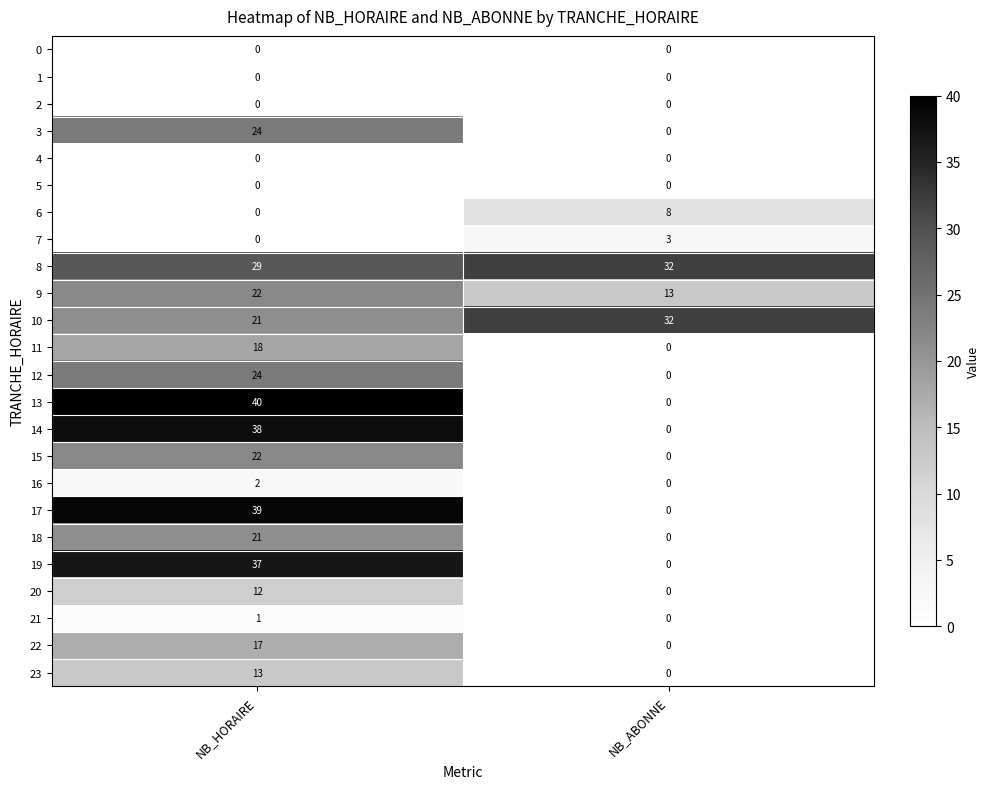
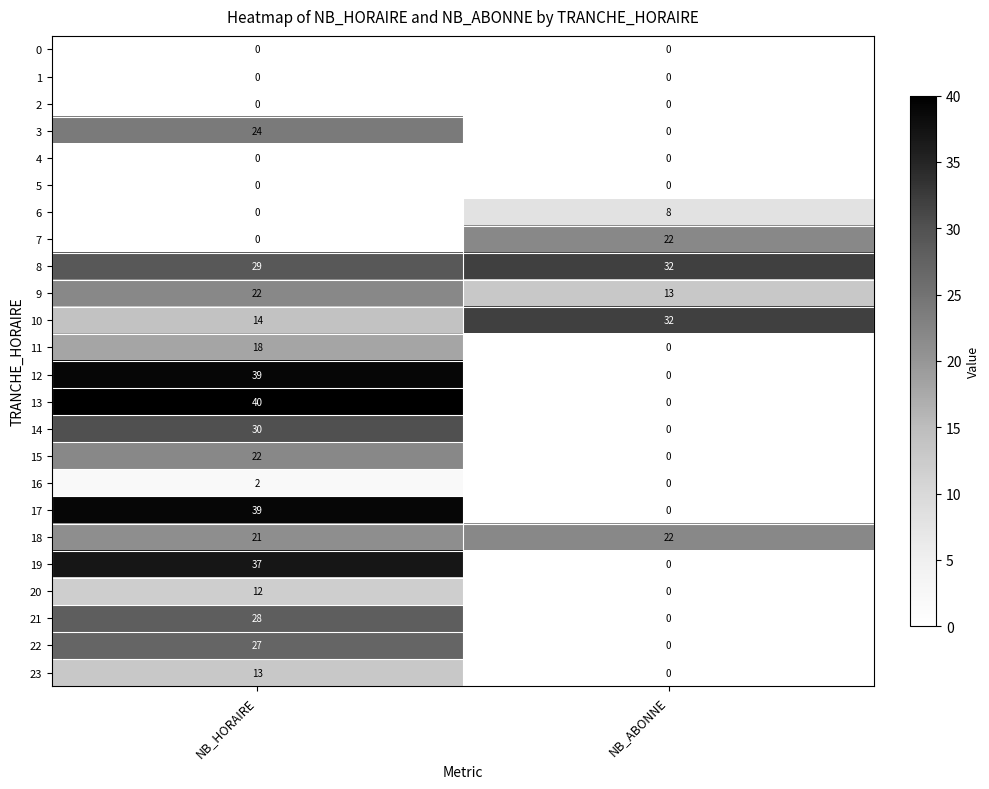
  {
    "0": {
      "NB_HORAIRE": 0,
      "NB_ABONNE": 0
    },
    "1": {
      "NB_HORAIRE": 0,
      "NB_ABONNE": 0
    },
    "2": {
      "NB_HORAIRE": 0,
      "NB_ABONNE": 0
    },
    "3": {
      "NB_HORAIRE": 24,
      "NB_ABONNE": 0
    },
    "4": {
      "NB_HORAIRE": 0,
      "NB_ABONNE": 0
    },
    "5": {
      "NB_HORAIRE": 0,
      "NB_ABONNE": 0
    },
    "6": {
      "NB_HORAIRE": 0,
      "NB_ABONNE": 8
    },
    "7": {
      "NB_HORAIRE": 0,
-     "NB_ABONNE": 3
+     "NB_ABONNE": 22
    },
    "8": {
      "NB_HORAIRE": 29,
      "NB_ABONNE": 32
    },
    "9": {
      "NB_HORAIRE": 22,
      "NB_ABONNE": 13
    },
    "10": {
-     "NB_HORAIRE": 21,
+     "NB_HORAIRE": 14,
      "NB_ABONNE": 32
    },
    "11": {
      "NB_HORAIRE": 18,
      "NB_ABONNE": 0
    },
    "12": {
-     "NB_HORAIRE": 24,
+     "NB_HORAIRE": 39,
      "NB_ABONNE": 0
    },
    "13": {
      "NB_HORAIRE": 40,
      "NB_ABONNE": 0
    },
    "14": {
-     "NB_HORAIRE": 38,
+     "NB_HORAIRE": 30,
      "NB_ABONNE": 0
    },
    "15": {
      "NB_HORAIRE": 22,
      "NB_ABONNE": 0
    },
    "16": {
      "NB_HORAIRE": 2,
      "NB_ABONNE": 0
    },
    "17": {
      "NB_HORAIRE": 39,
      "NB_ABONNE": 0
    },
    "18": {
      "NB_HORAIRE": 21,
-     "NB_ABONNE": 0
+     "NB_ABONNE": 22
    },
    "19": {
      "NB_HORAIRE": 37,
      "NB_ABONNE": 0
    },
    "20": {
      "NB_HORAIRE": 12,
      "NB_ABONNE": 0
    },
    "21": {
-     "NB_HORAIRE": 1,
+     "NB_HORAIRE": 28,
      "NB_ABONNE": 0
    },
    "22": {
-     "NB_HORAIRE": 17,
+     "NB_HORAIRE": 27,
      "NB_ABONNE": 0
    },
    "23": {
      "NB_HORAIRE": 13,
      "NB_ABONNE": 0
    }
  }
